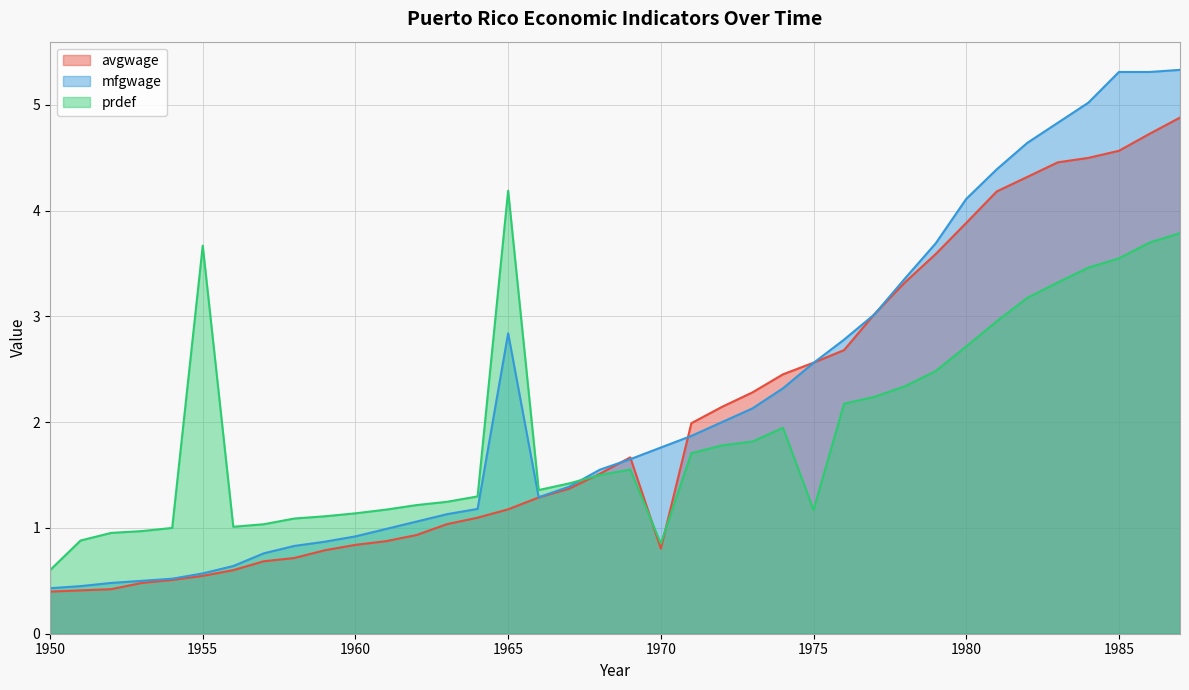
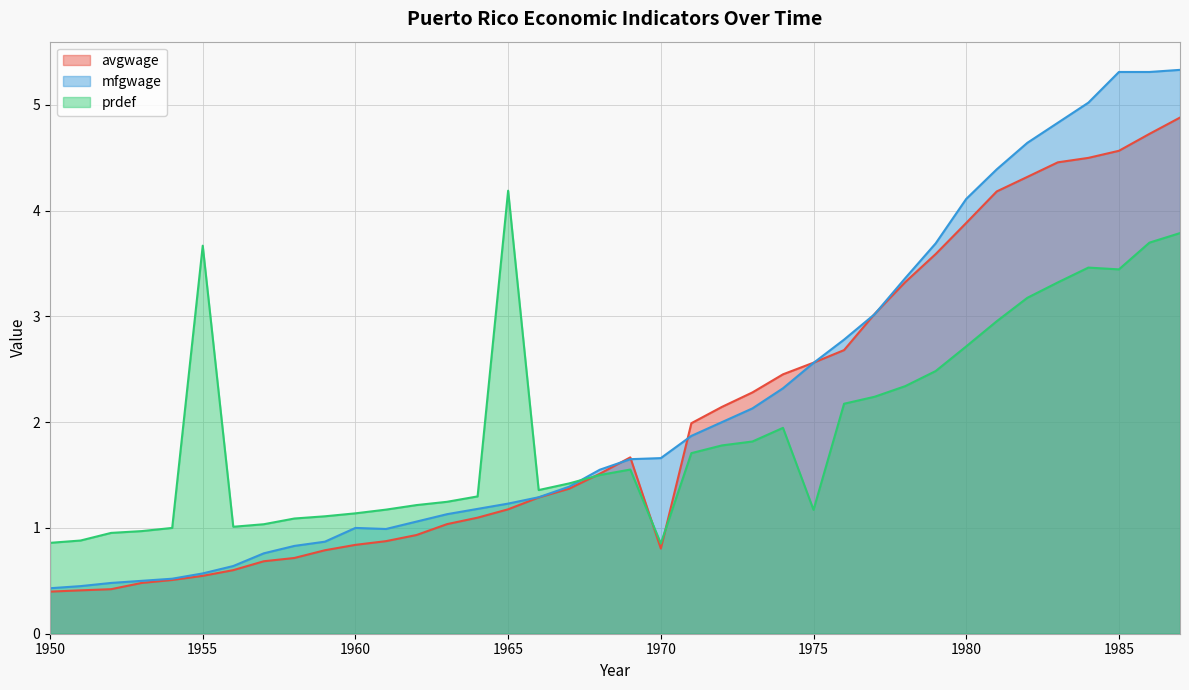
  {
    "avgwage": {
      "1950": 0.40,
      "1960": 0.84,
      "1965": 1.18,
      "1970": 0.81,
      "1980": 3.88,
      "1985": 4.57
    },
    "mfgwage": {
      "1950": 0.43,
-     "1960": 0.92,
-     "1965": 2.84,
-     "1970": 1.76,
+     "1960": 1.00,
+     "1965": 1.23,
+     "1970": 1.66,
      "1980": 4.11,
      "1985": 5.31
    },
    "prdef": {
-     "1950": 0.60,
+     "1950": 0.86,
      "1955": 3.67,
      "1960": 1.14,
      "1965": 4.19,
      "1970": 0.85,
      "1975": 1.17,
      "1980": 2.72,
-     "1985": 3.55
+     "1985": 3.44
    }
  }
